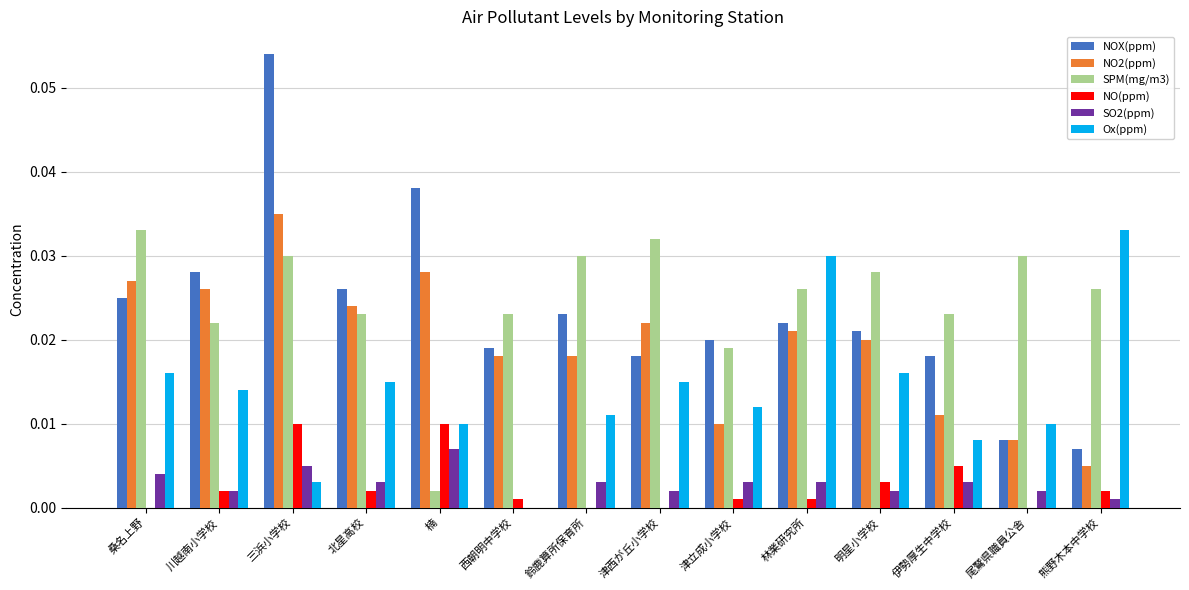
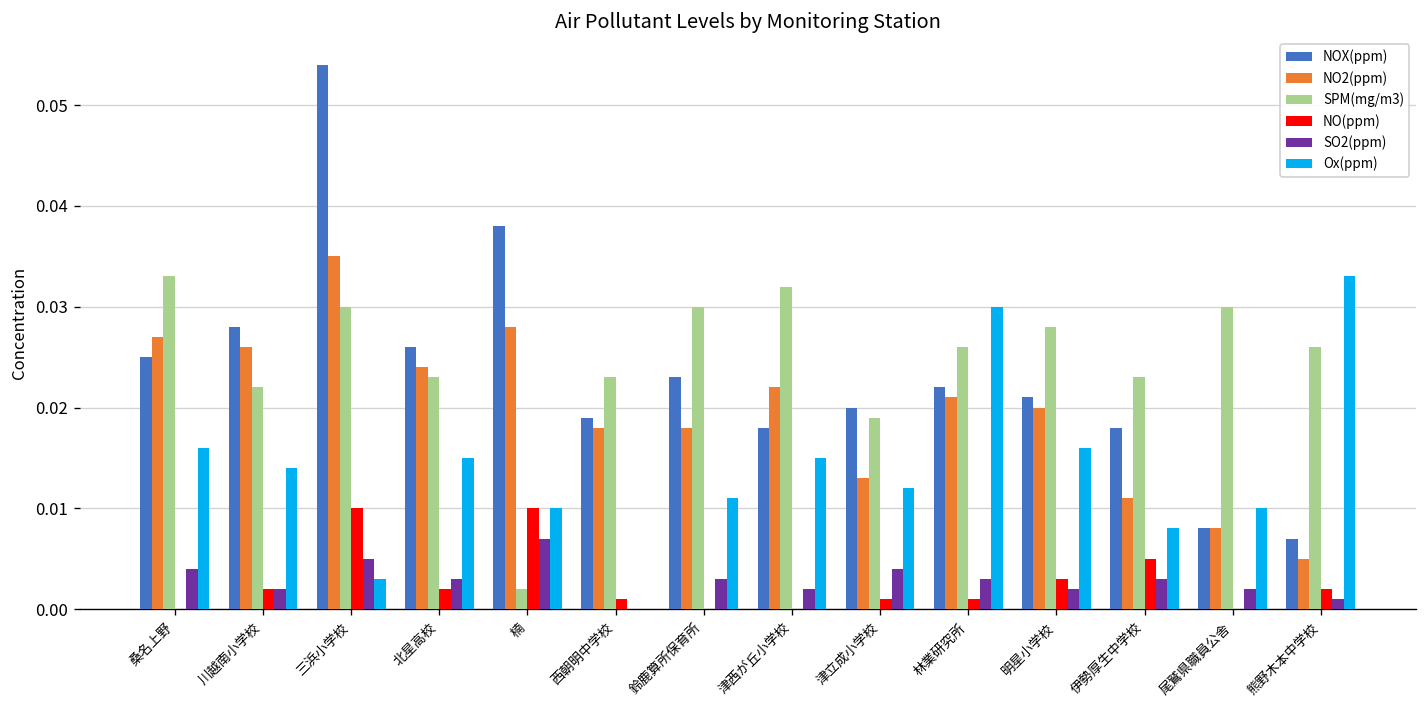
  {
    "NOX(ppm)": {
      "桑名上野": 0.025,
      "川越南小学校": 0.028,
      "三浜小学校": 0.054,
      "北星高校": 0.026,
      "楠": 0.038,
      "西朝明中学校": 0.019,
      "鈴鹿算所保育所": 0.023,
      "津西が丘小学校": 0.018,
      "津立成小学校": 0.020,
      "林業研究所": 0.022,
      "明星小学校": 0.021,
      "伊勢厚生中学校": 0.018,
      "尾鷲県職員公舎": 0.008,
      "熊野木本中学校": 0.007
    },
    "NO2(ppm)": {
      "桑名上野": 0.027,
      "川越南小学校": 0.026,
      "三浜小学校": 0.035,
      "北星高校": 0.024,
      "楠": 0.028,
      "西朝明中学校": 0.018,
      "鈴鹿算所保育所": 0.018,
      "津西が丘小学校": 0.022,
-     "津立成小学校": 0.010,
+     "津立成小学校": 0.013,
      "林業研究所": 0.021,
      "明星小学校": 0.020,
      "伊勢厚生中学校": 0.011,
      "尾鷲県職員公舎": 0.008,
      "熊野木本中学校": 0.005
    },
    "SPM(mg/m3)": {
      "桑名上野": 0.033,
      "川越南小学校": 0.022,
      "三浜小学校": 0.030,
      "北星高校": 0.023,
      "楠": 0.002,
      "西朝明中学校": 0.023,
      "鈴鹿算所保育所": 0.030,
      "津西が丘小学校": 0.032,
      "津立成小学校": 0.019,
      "林業研究所": 0.026,
      "明星小学校": 0.028,
      "伊勢厚生中学校": 0.023,
      "尾鷲県職員公舎": 0.030,
      "熊野木本中学校": 0.026
    },
    "NO(ppm)": {
      "桑名上野": 0.000,
      "川越南小学校": 0.002,
      "三浜小学校": 0.010,
      "北星高校": 0.002,
      "楠": 0.010,
      "西朝明中学校": 0.001,
      "鈴鹿算所保育所": 0.000,
      "津西が丘小学校": 0.000,
      "津立成小学校": 0.001,
      "林業研究所": 0.001,
      "明星小学校": 0.003,
      "伊勢厚生中学校": 0.005,
      "尾鷲県職員公舎": 0.000,
      "熊野木本中学校": 0.002
    },
    "SO2(ppm)": {
      "桑名上野": 0.004,
      "川越南小学校": 0.002,
      "三浜小学校": 0.005,
      "北星高校": 0.003,
      "楠": 0.007,
      "西朝明中学校": 0.000,
      "鈴鹿算所保育所": 0.003,
      "津西が丘小学校": 0.002,
-     "津立成小学校": 0.003,
+     "津立成小学校": 0.004,
      "林業研究所": 0.003,
      "明星小学校": 0.002,
      "伊勢厚生中学校": 0.003,
      "尾鷲県職員公舎": 0.002,
      "熊野木本中学校": 0.001
    },
    "Ox(ppm)": {
      "桑名上野": 0.016,
      "川越南小学校": 0.014,
      "三浜小学校": 0.003,
      "北星高校": 0.015,
      "楠": 0.010,
      "西朝明中学校": 0.000,
      "鈴鹿算所保育所": 0.011,
      "津西が丘小学校": 0.015,
      "津立成小学校": 0.012,
      "林業研究所": 0.030,
      "明星小学校": 0.016,
      "伊勢厚生中学校": 0.008,
      "尾鷲県職員公舎": 0.010,
      "熊野木本中学校": 0.033
    }
  }
